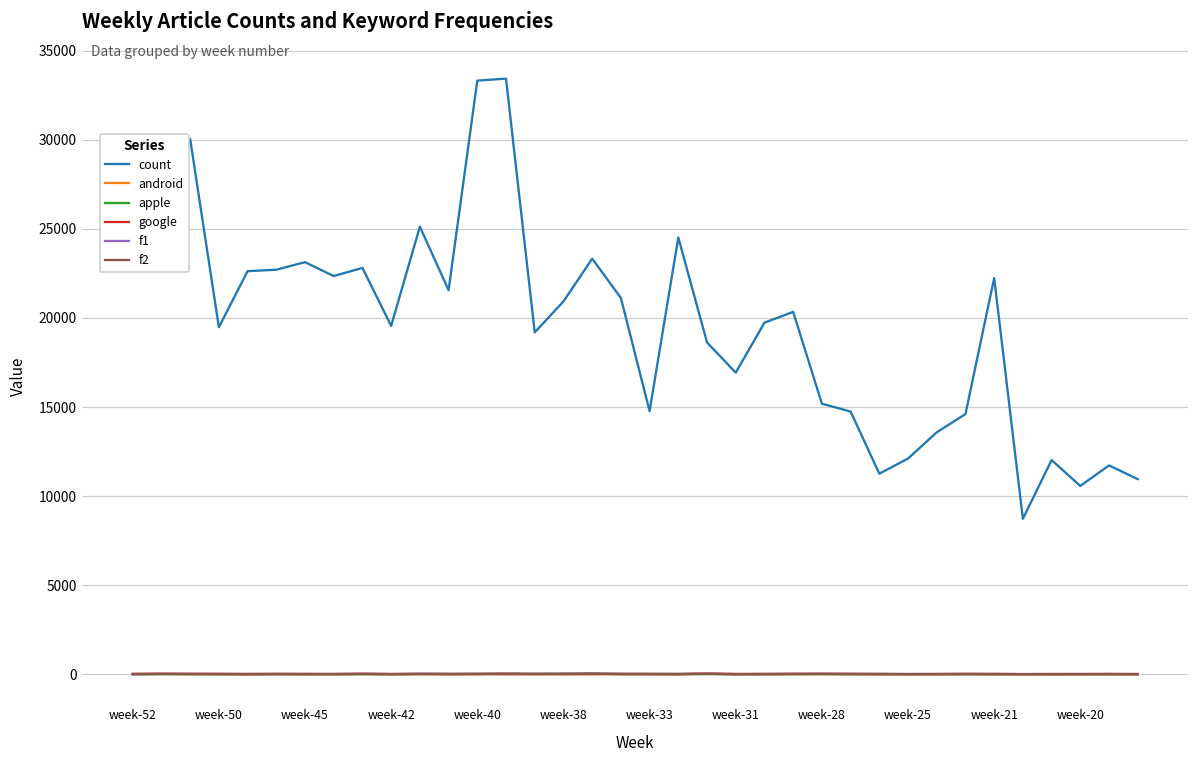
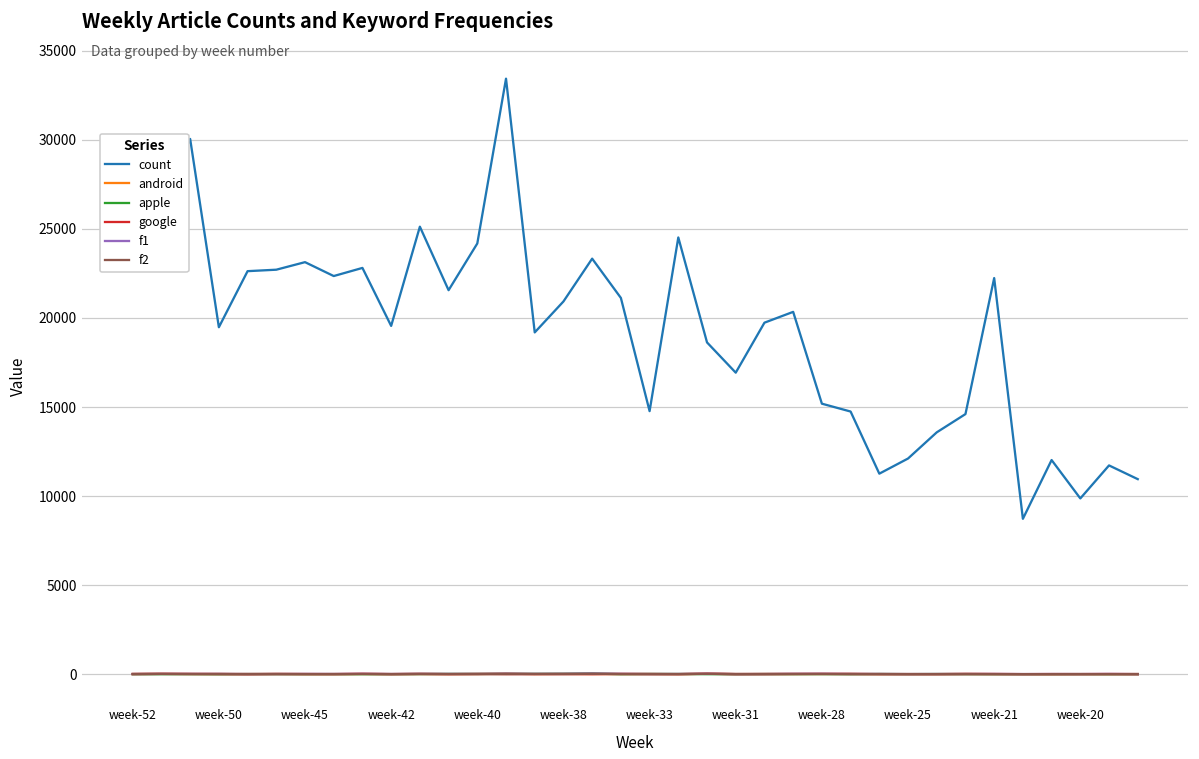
  {
    "count": {
      "week-50": 19500,
      "week-45": 23100,
      "week-42": 19600,
-     "week-40": 33300,
+     "week-40": 24200,
      "week-38": 20900,
      "week-33": 14800,
      "week-31": 16900,
      "week-28": 15200,
      "week-25": 12100,
      "week-21": 22200,
-     "week-20": 10600
+     "week-20": 9900
    }
  }
